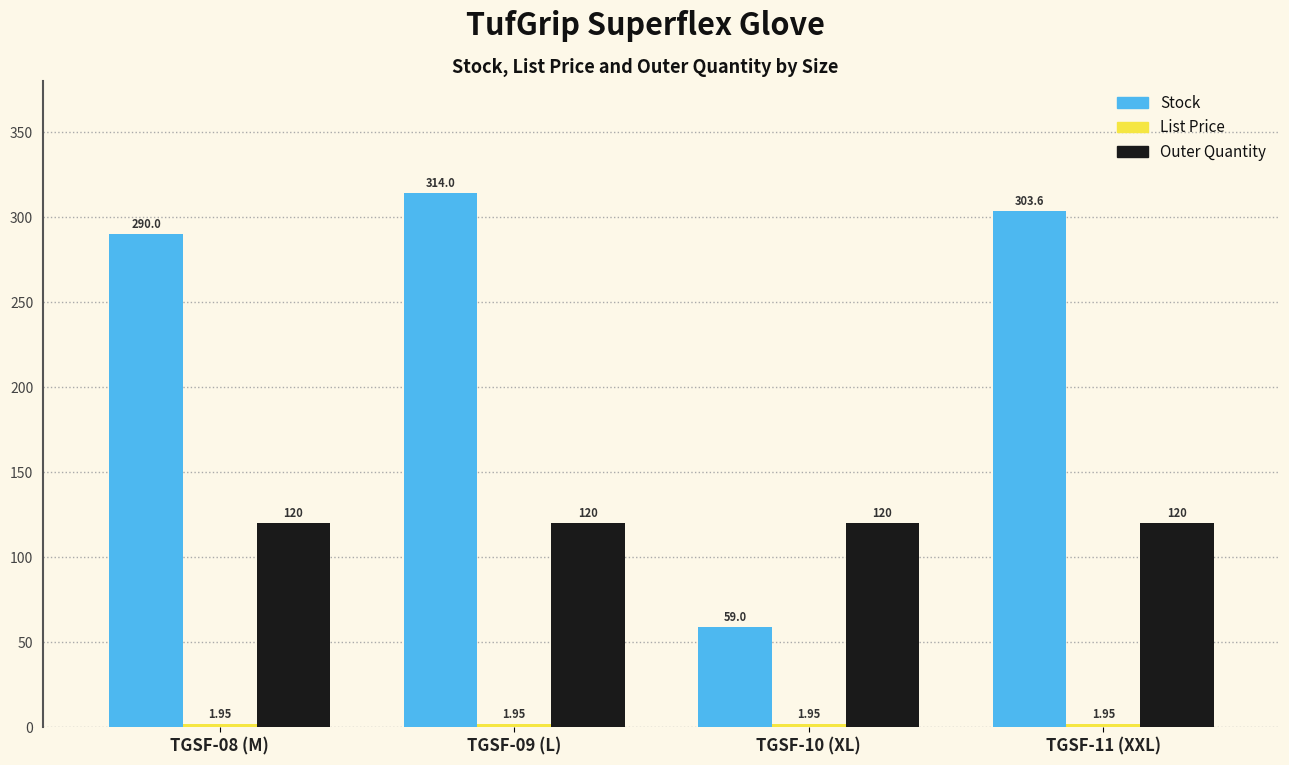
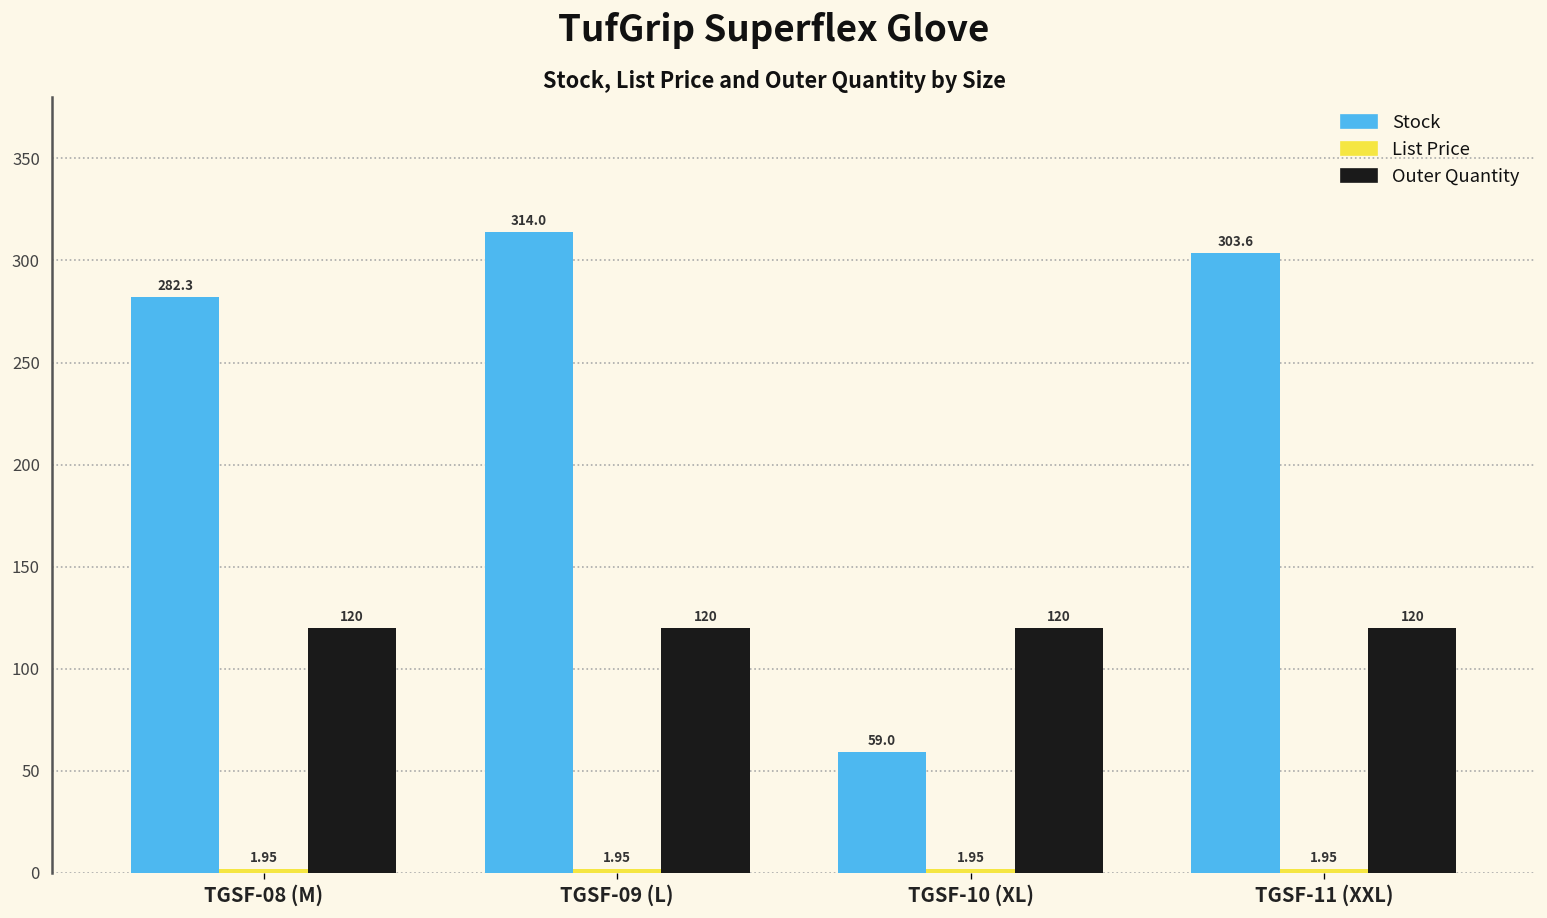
  {
    "Stock": {
-     "TGSF-08 (M)": 290.0,
+     "TGSF-08 (M)": 282.3,
      "TGSF-09 (L)": 314.0,
      "TGSF-10 (XL)": 59.0,
      "TGSF-11 (XXL)": 303.6
    },
    "List Price": {
      "TGSF-08 (M)": 1.95,
      "TGSF-09 (L)": 1.95,
      "TGSF-10 (XL)": 1.95,
      "TGSF-11 (XXL)": 1.95
    },
    "Outer Quantity": {
      "TGSF-08 (M)": 120,
      "TGSF-09 (L)": 120,
      "TGSF-10 (XL)": 120,
      "TGSF-11 (XXL)": 120
    }
  }
